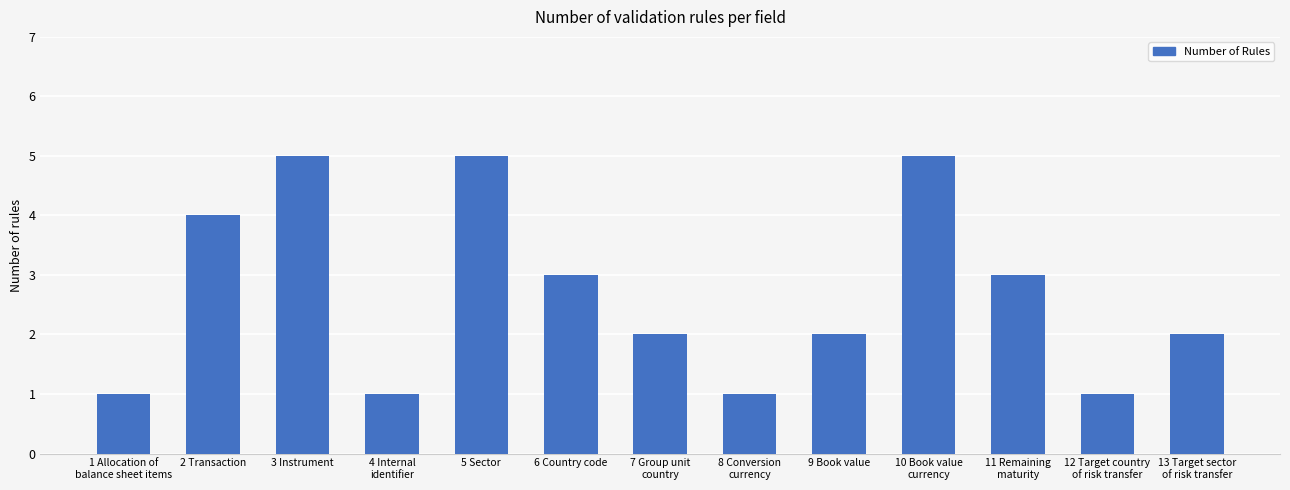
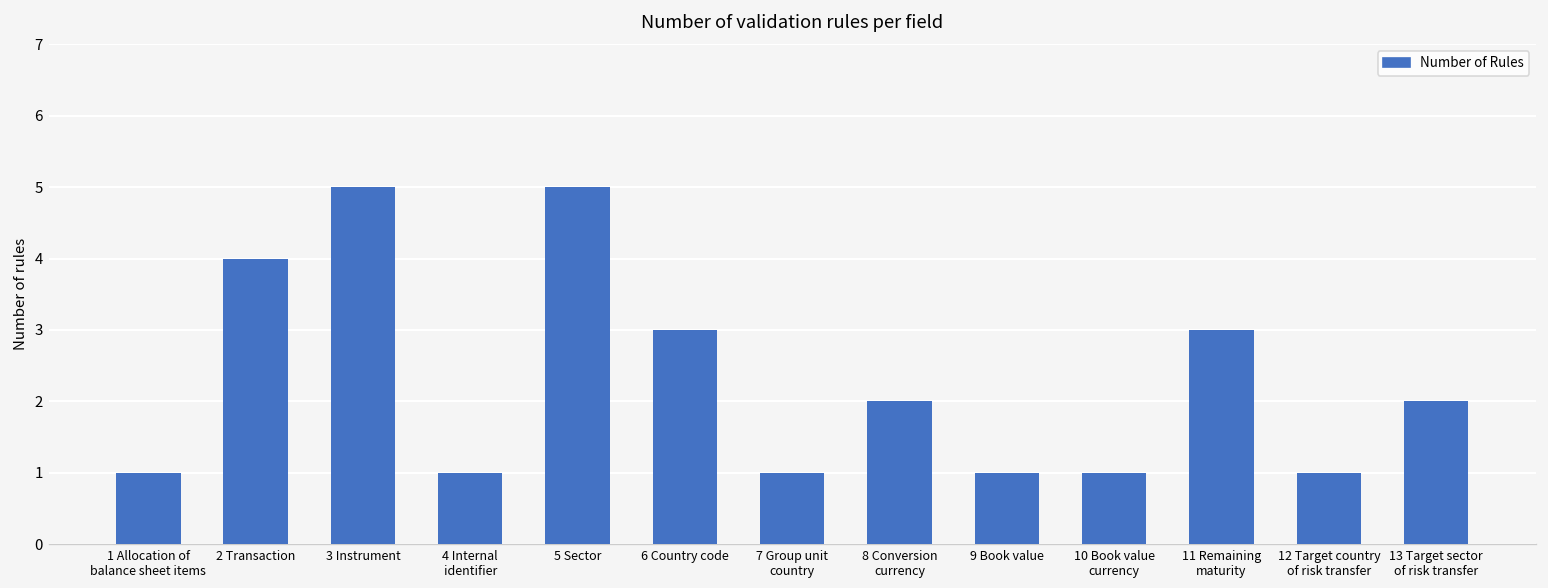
  {
    "1 Allocation of balance sheet items": 1,
    "2 Transaction": 4,
    "3 Instrument": 5,
    "4 Internal identifier": 1,
    "5 Sector": 5,
    "6 Country code": 3,
-   "7 Group unit country": 2,
-   "8 Conversion currency": 1,
-   "9 Book value": 2,
-   "10 Book value currency": 5,
+   "7 Group unit country": 1,
+   "8 Conversion currency": 2,
+   "9 Book value": 1,
+   "10 Book value currency": 1,
    "11 Remaining maturity": 3,
    "12 Target country of risk transfer": 1,
    "13 Target sector of risk transfer": 2
  }
